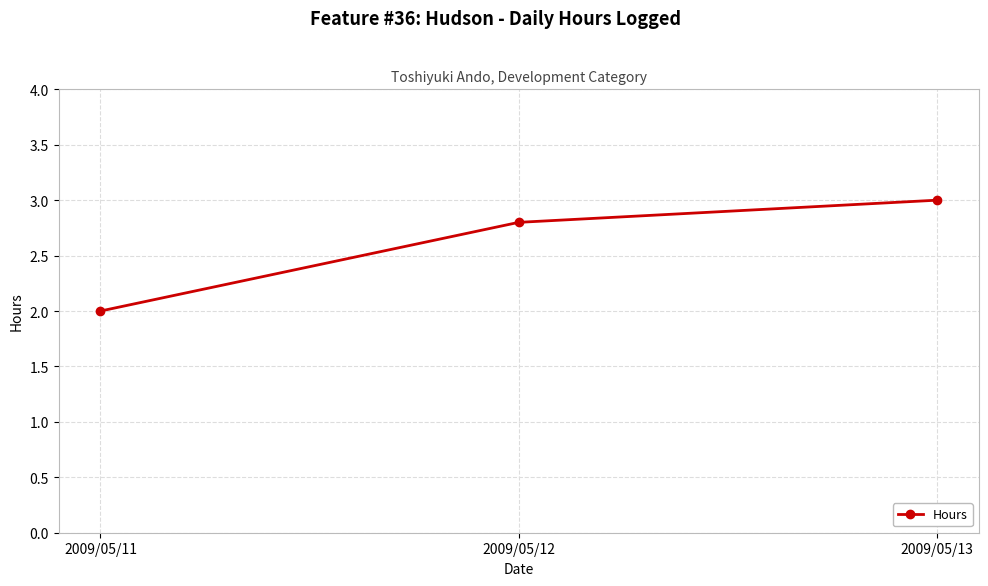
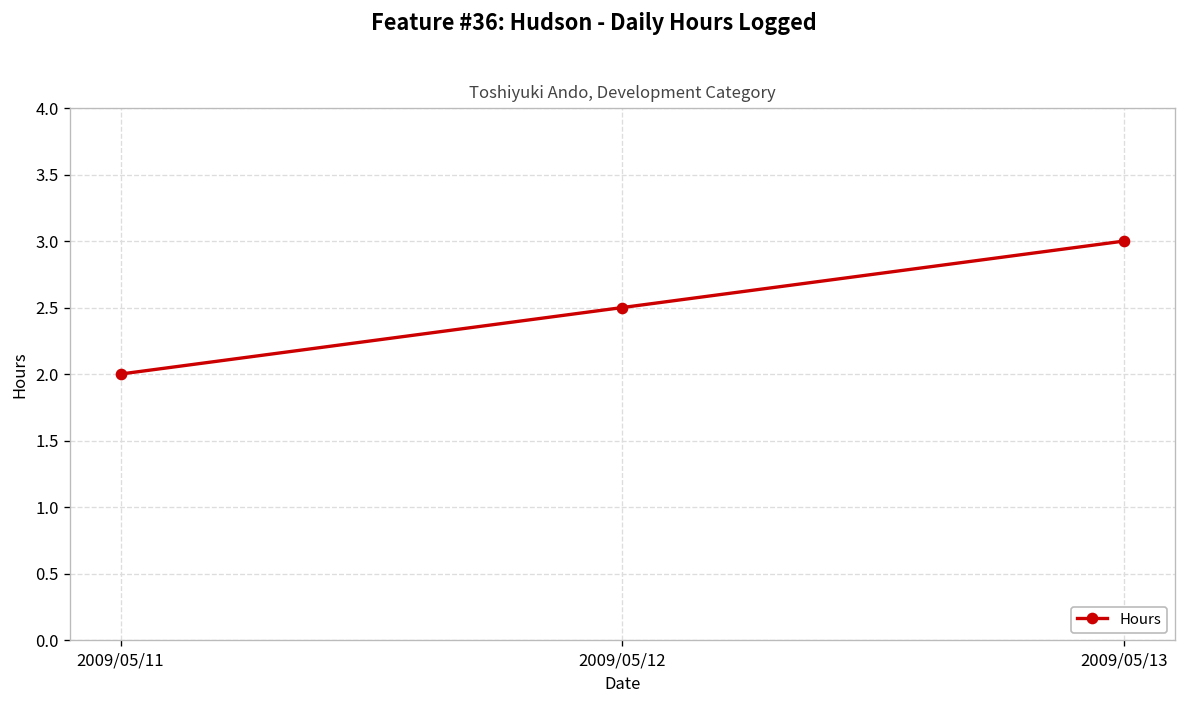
  {
    "2009/05/11": 2.0,
-   "2009/05/12": 2.8,
+   "2009/05/12": 2.5,
    "2009/05/13": 3.0
  }
